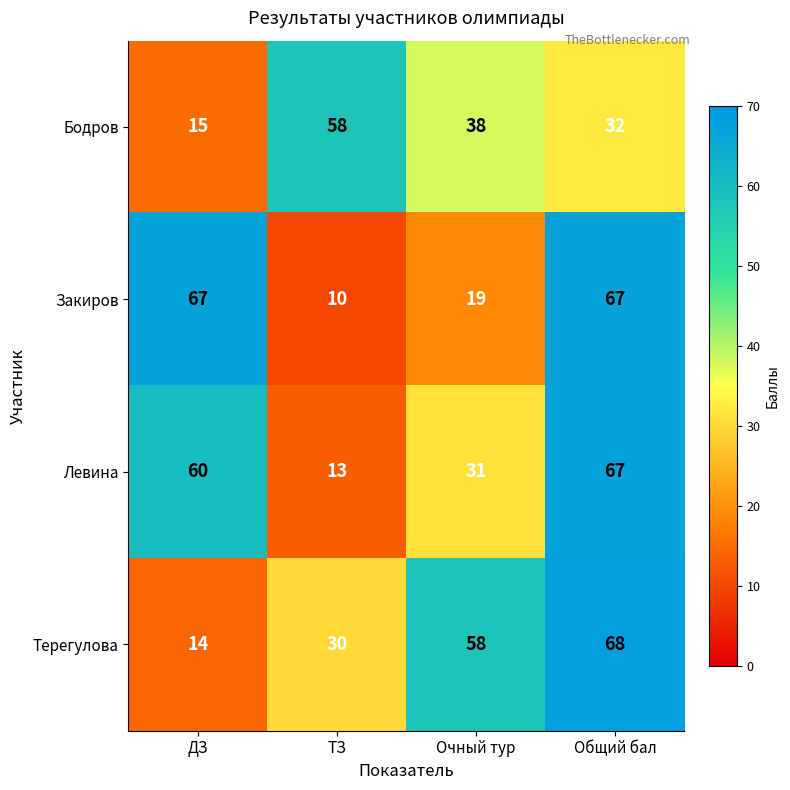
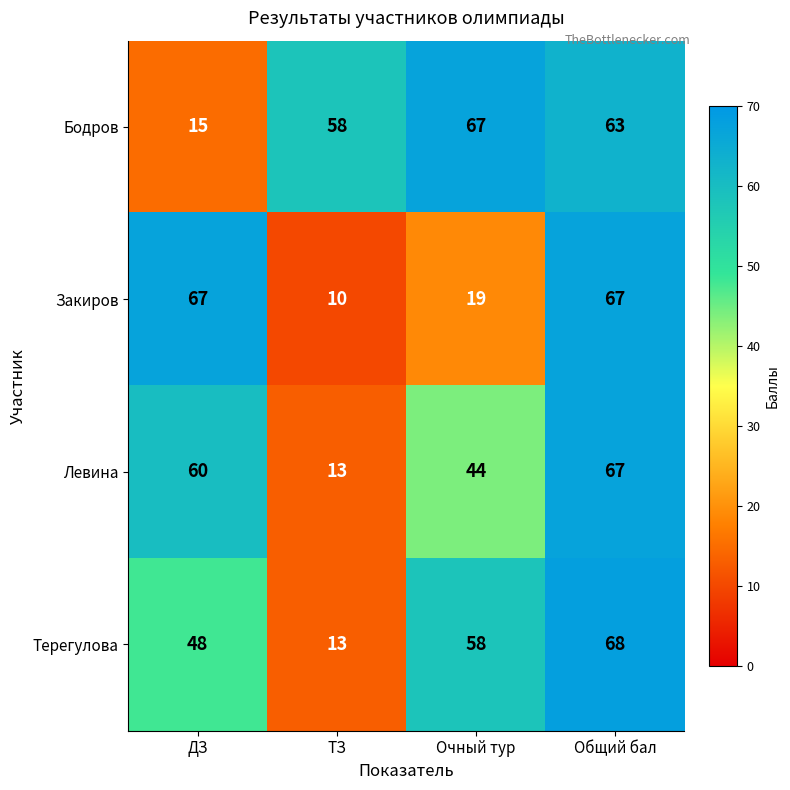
  {
    "Бодров": {
      "ДЗ": 15,
      "ТЗ": 58,
-     "Очный тур": 38,
-     "Общий бал": 32
+     "Очный тур": 67,
+     "Общий бал": 63
    },
    "Закиров": {
      "ДЗ": 67,
      "ТЗ": 10,
      "Очный тур": 19,
      "Общий бал": 67
    },
    "Левина": {
      "ДЗ": 60,
      "ТЗ": 13,
-     "Очный тур": 31,
+     "Очный тур": 44,
      "Общий бал": 67
    },
    "Терегулова": {
-     "ДЗ": 14,
-     "ТЗ": 30,
+     "ДЗ": 48,
+     "ТЗ": 13,
      "Очный тур": 58,
      "Общий бал": 68
    }
  }
